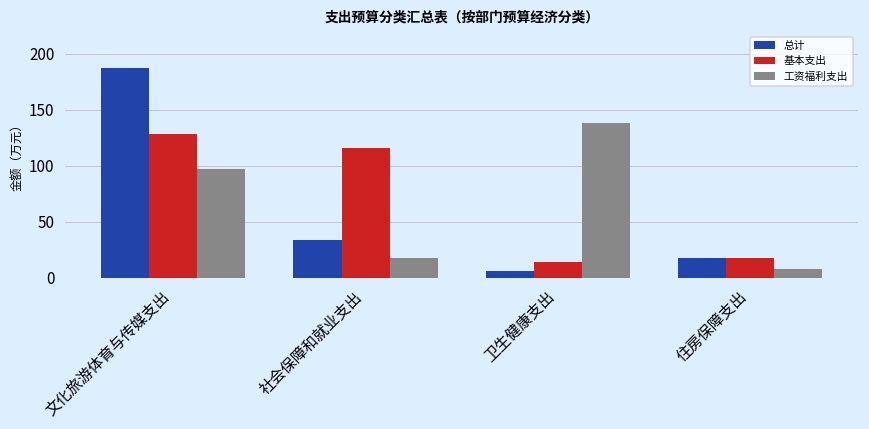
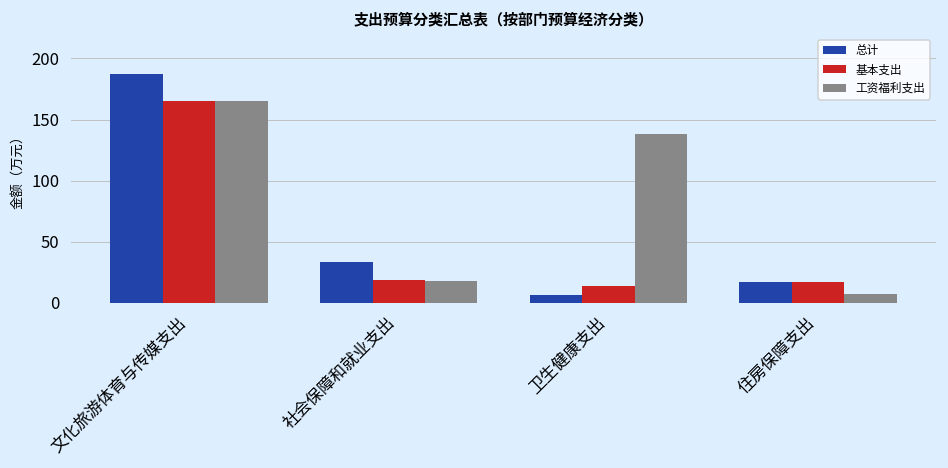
  {
    "总计": {
      "文化旅游体育与传媒支出": 187,
      "社会保障和就业支出": 34,
      "卫生健康支出": 6,
      "住房保障支出": 17
    },
    "基本支出": {
-     "文化旅游体育与传媒支出": 128,
-     "社会保障和就业支出": 115,
+     "文化旅游体育与传媒支出": 165,
+     "社会保障和就业支出": 18,
      "卫生健康支出": 14,
      "住房保障支出": 17
    },
    "工资福利支出": {
-     "文化旅游体育与传媒支出": 97,
+     "文化旅游体育与传媒支出": 165,
      "社会保障和就业支出": 18,
      "卫生健康支出": 138,
      "住房保障支出": 8
    }
  }
